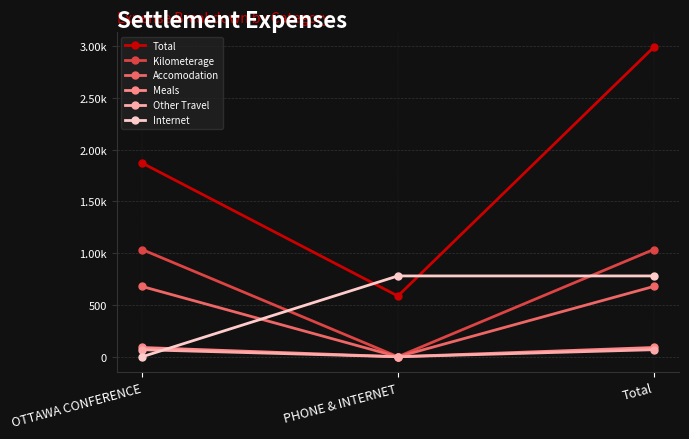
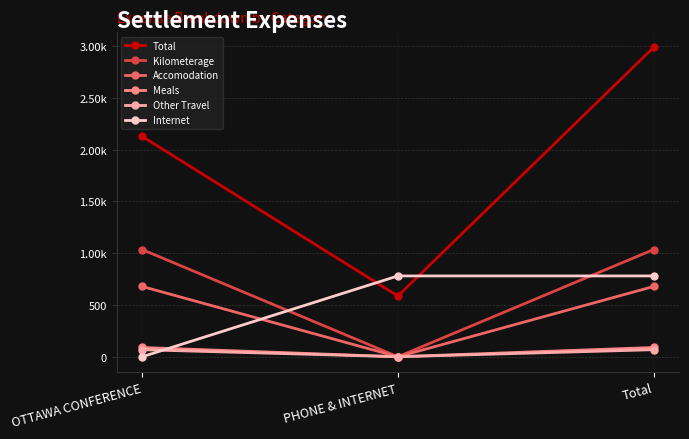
  {
    "Total": {
-     "OTTAWA CONFERENCE": 1870,
+     "OTTAWA CONFERENCE": 2130,
      "PHONE & INTERNET": 590,
      "Total": 2990
    }
  }
